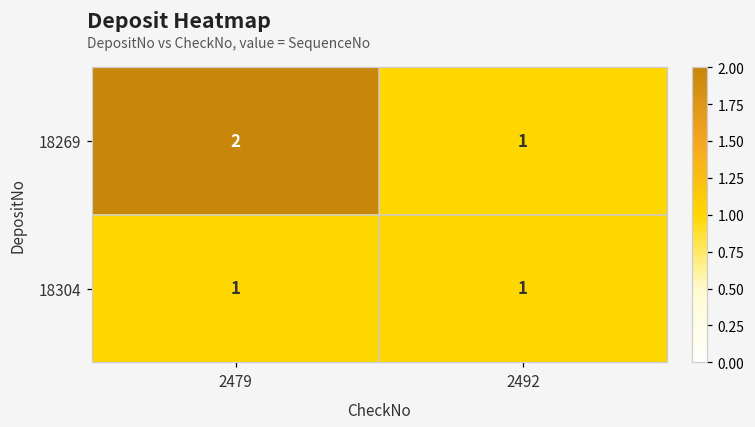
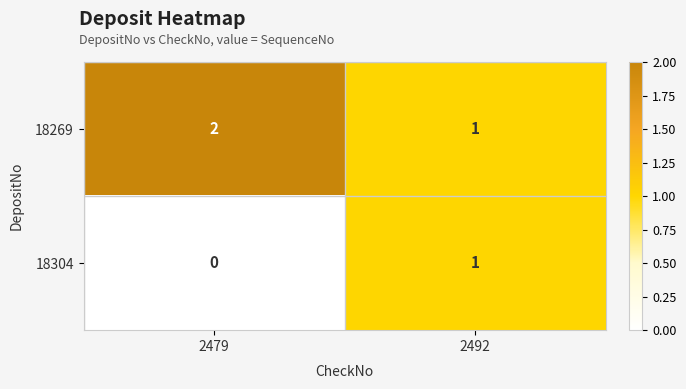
  {
    "18269": {
      "2479": 2,
      "2492": 1
    },
    "18304": {
-     "2479": 1,
+     "2479": 0,
      "2492": 1
    }
  }
